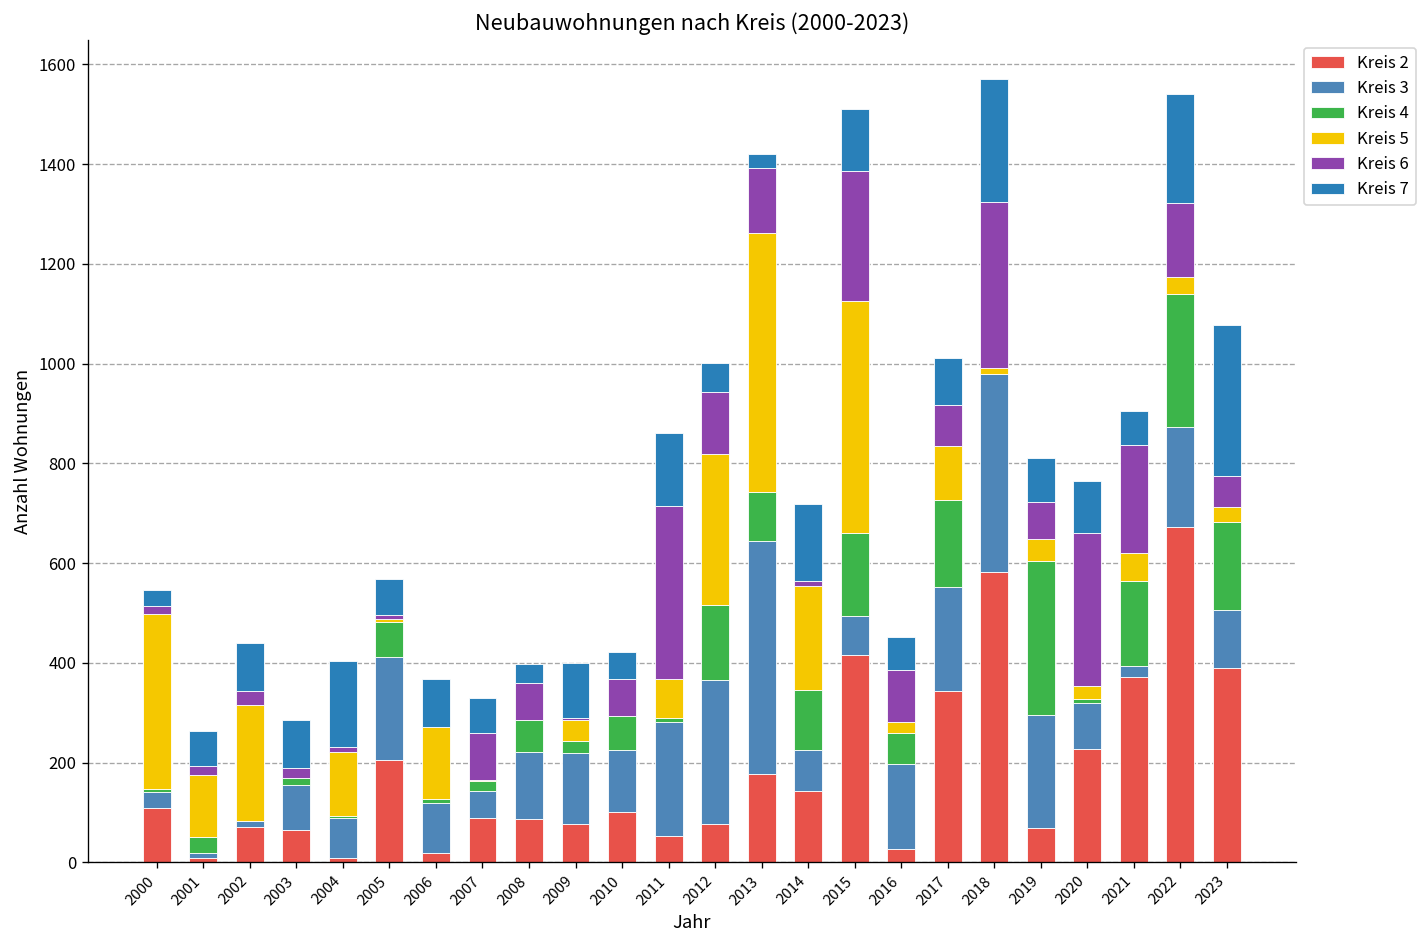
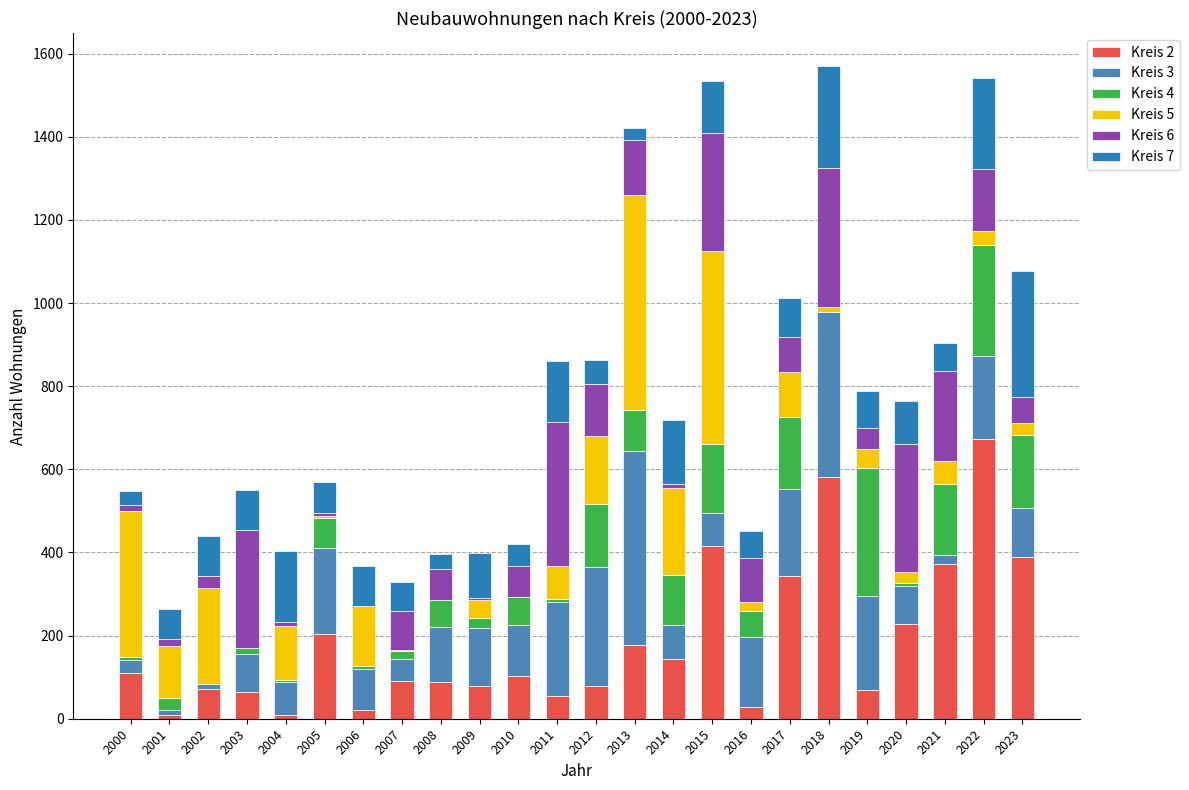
  {
    "Kreis 2": {
      "2000": 110,
      "2001": 10,
      "2002": 70,
      "2003": 70,
      "2004": 10,
      "2005": 210,
      "2006": 20,
      "2007": 90,
      "2008": 90,
      "2009": 80,
      "2010": 100,
      "2011": 50,
      "2012": 80,
      "2013": 180,
      "2014": 140,
      "2015": 420,
      "2016": 30,
      "2017": 340,
      "2018": 580,
      "2019": 70,
      "2020": 230,
      "2021": 370,
      "2022": 670,
      "2023": 390
    },
    "Kreis 4": {
      "2001": 30,
      "2002": 0,
      "2003": 10,
      "2005": 70,
      "2006": 10,
      "2007": 20,
      "2008": 70,
      "2009": 20,
      "2010": 70,
      "2011": 10,
      "2012": 150,
      "2013": 100,
      "2014": 120,
      "2015": 170,
      "2016": 60,
      "2017": 170,
      "2018": 0,
      "2019": 310,
      "2020": 10,
      "2021": 170,
      "2022": 270,
      "2023": 180
    },
    "Kreis 5": {
      "2000": 350,
      "2001": 130,
      "2002": 230,
      "2003": 0,
      "2004": 130,
      "2006": 150,
      "2008": 0,
      "2009": 40,
      "2010": 0,
      "2011": 80,
-     "2012": 300,
+     "2012": 170,
      "2013": 520,
      "2014": 210,
      "2015": 470,
      "2016": 20,
      "2017": 110,
      "2018": 10,
      "2019": 50,
      "2020": 30,
      "2021": 60,
      "2022": 30,
      "2023": 30
    },
    "Kreis 6": {
      "2000": 20,
      "2001": 20,
      "2002": 30,
-     "2003": 20,
+     "2003": 290,
      "2004": 10,
      "2005": 10,
      "2006": 0,
      "2007": 90,
      "2008": 70,
      "2010": 70,
      "2011": 350,
      "2012": 130,
      "2013": 130,
      "2014": 10,
-     "2015": 260,
+     "2015": 280,
      "2016": 100,
      "2017": 80,
      "2018": 330,
-     "2019": 70,
+     "2019": 50,
      "2020": 310,
      "2021": 220,
      "2022": 150,
      "2023": 60
    }
  }
